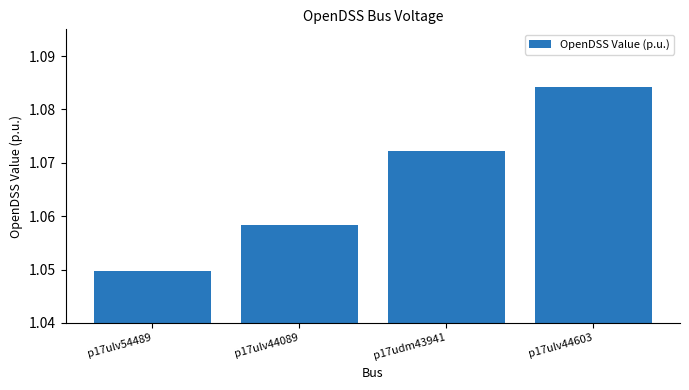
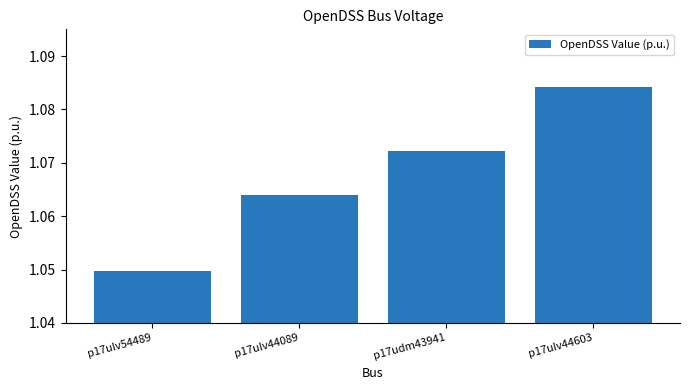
  {
    "p17ulv54489": 1.050,
-   "p17ulv44089": 1.058,
+   "p17ulv44089": 1.064,
    "p17udm43941": 1.072,
    "p17ulv44603": 1.084
  }
